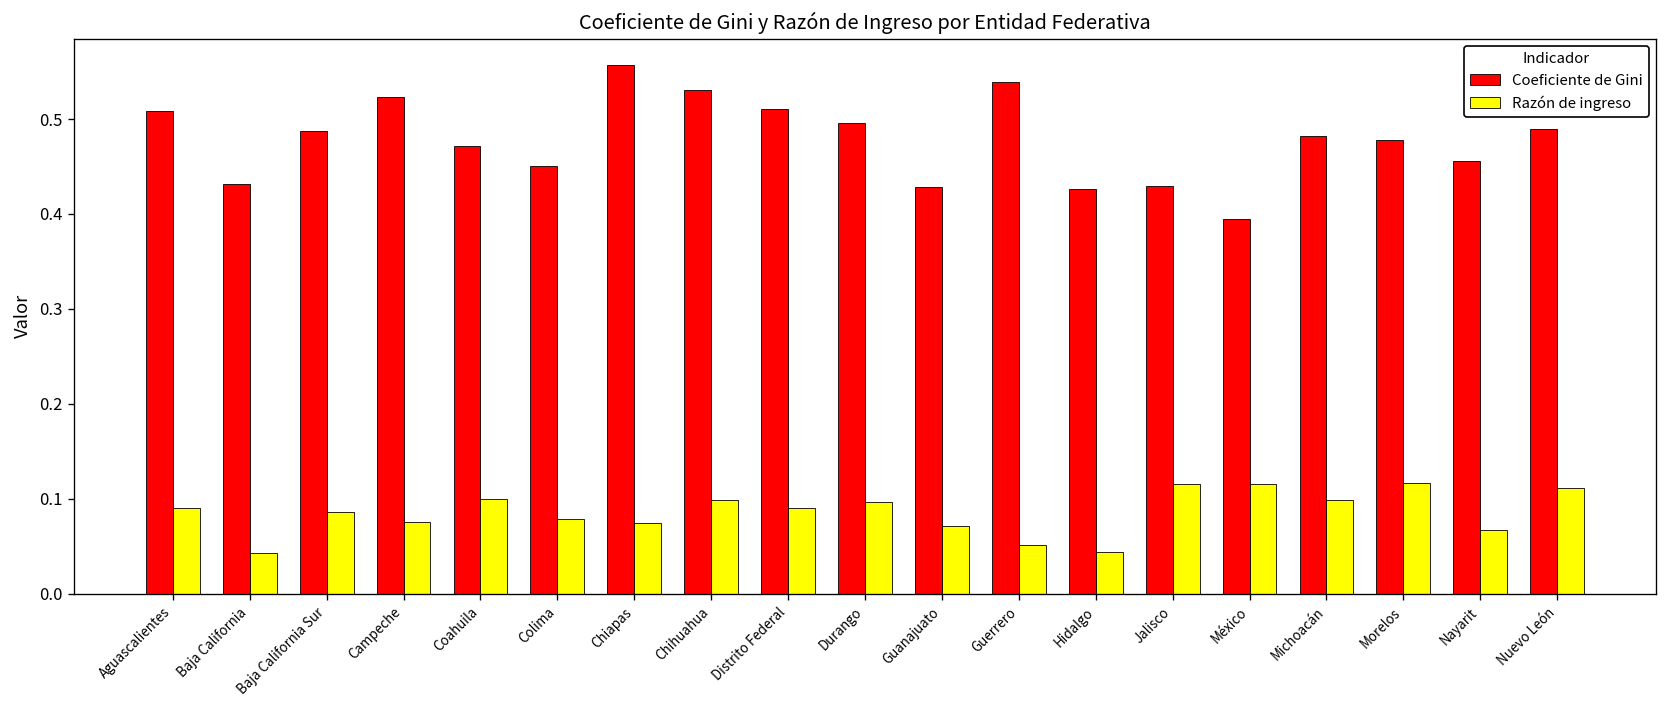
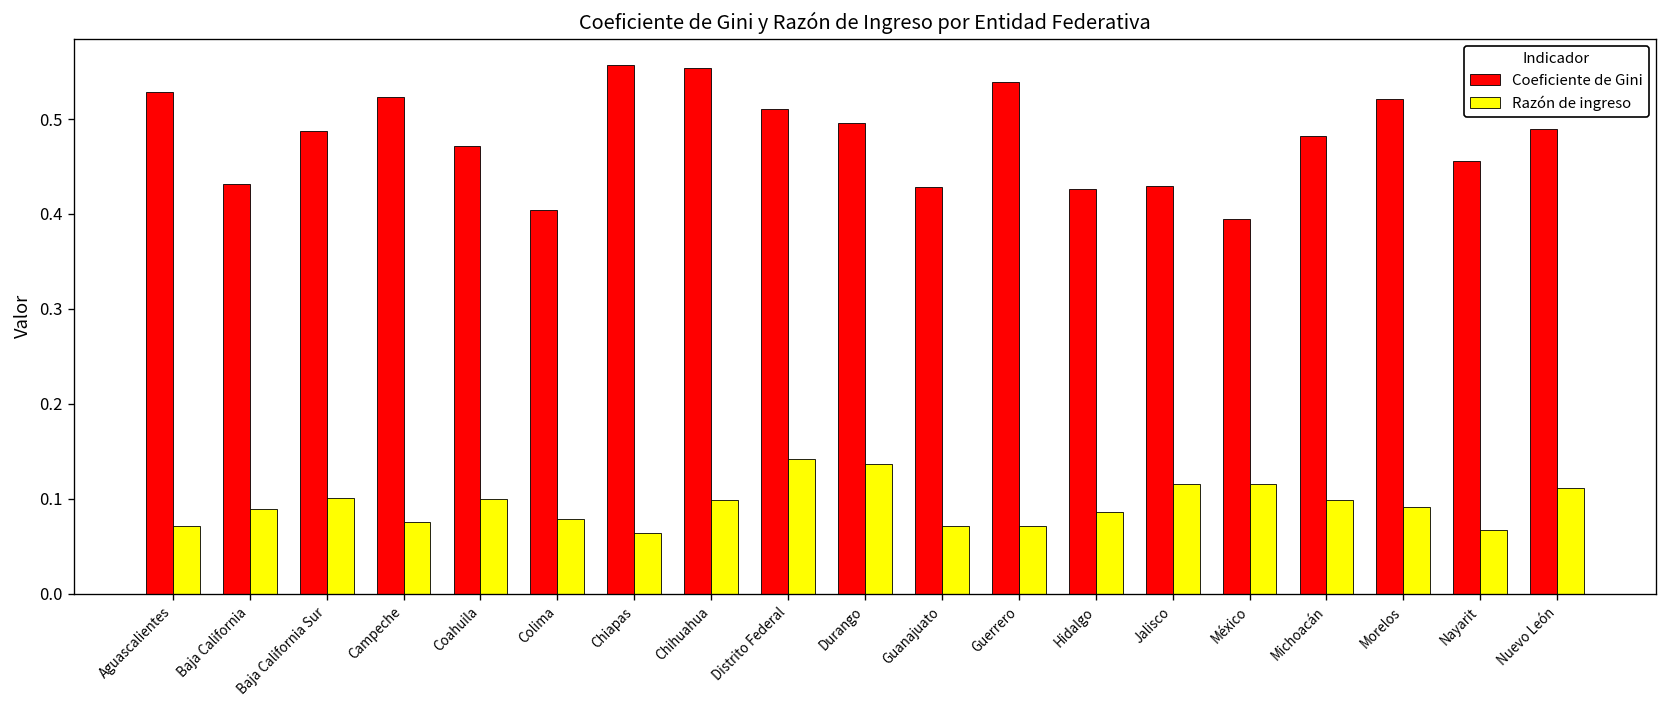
  {
    "Coeficiente de Gini": {
-     "Aguascalientes": 0.51,
+     "Aguascalientes": 0.53,
      "Baja California": 0.43,
      "Baja California Sur": 0.49,
      "Campeche": 0.52,
      "Coahuila": 0.47,
-     "Colima": 0.45,
+     "Colima": 0.40,
      "Chiapas": 0.56,
-     "Chihuahua": 0.53,
+     "Chihuahua": 0.55,
      "Distrito Federal": 0.51,
      "Durango": 0.50,
      "Guanajuato": 0.43,
      "Guerrero": 0.54,
      "Hidalgo": 0.43,
      "Jalisco": 0.43,
      "México": 0.39,
      "Michoacán": 0.48,
-     "Morelos": 0.48,
+     "Morelos": 0.52,
      "Nayarit": 0.46,
      "Nuevo León": 0.49
    },
    "Razón de ingreso": {
-     "Aguascalientes": 0.09,
-     "Baja California": 0.04,
-     "Baja California Sur": 0.09,
+     "Aguascalientes": 0.07,
+     "Baja California": 0.09,
+     "Baja California Sur": 0.10,
      "Campeche": 0.08,
      "Coahuila": 0.10,
      "Colima": 0.08,
-     "Chiapas": 0.07,
+     "Chiapas": 0.06,
      "Chihuahua": 0.10,
-     "Distrito Federal": 0.09,
-     "Durango": 0.10,
+     "Distrito Federal": 0.14,
+     "Durango": 0.14,
      "Guanajuato": 0.07,
-     "Guerrero": 0.05,
-     "Hidalgo": 0.04,
+     "Guerrero": 0.07,
+     "Hidalgo": 0.09,
      "Jalisco": 0.12,
      "México": 0.12,
      "Michoacán": 0.10,
-     "Morelos": 0.12,
+     "Morelos": 0.09,
      "Nayarit": 0.07,
      "Nuevo León": 0.11
    }
  }
